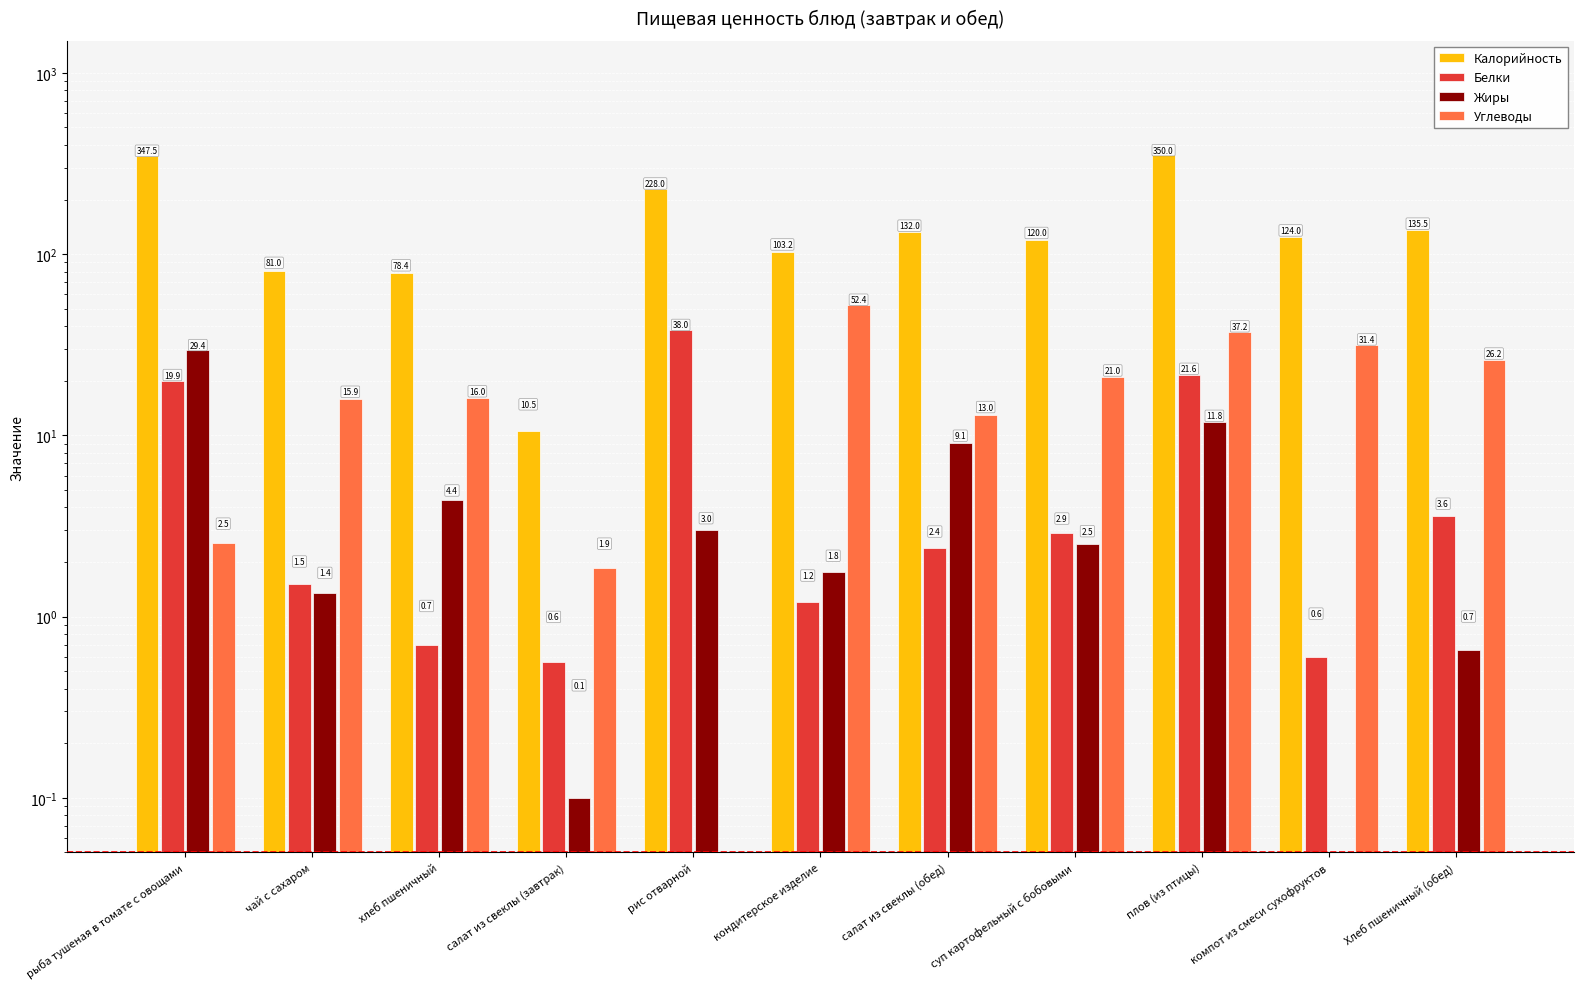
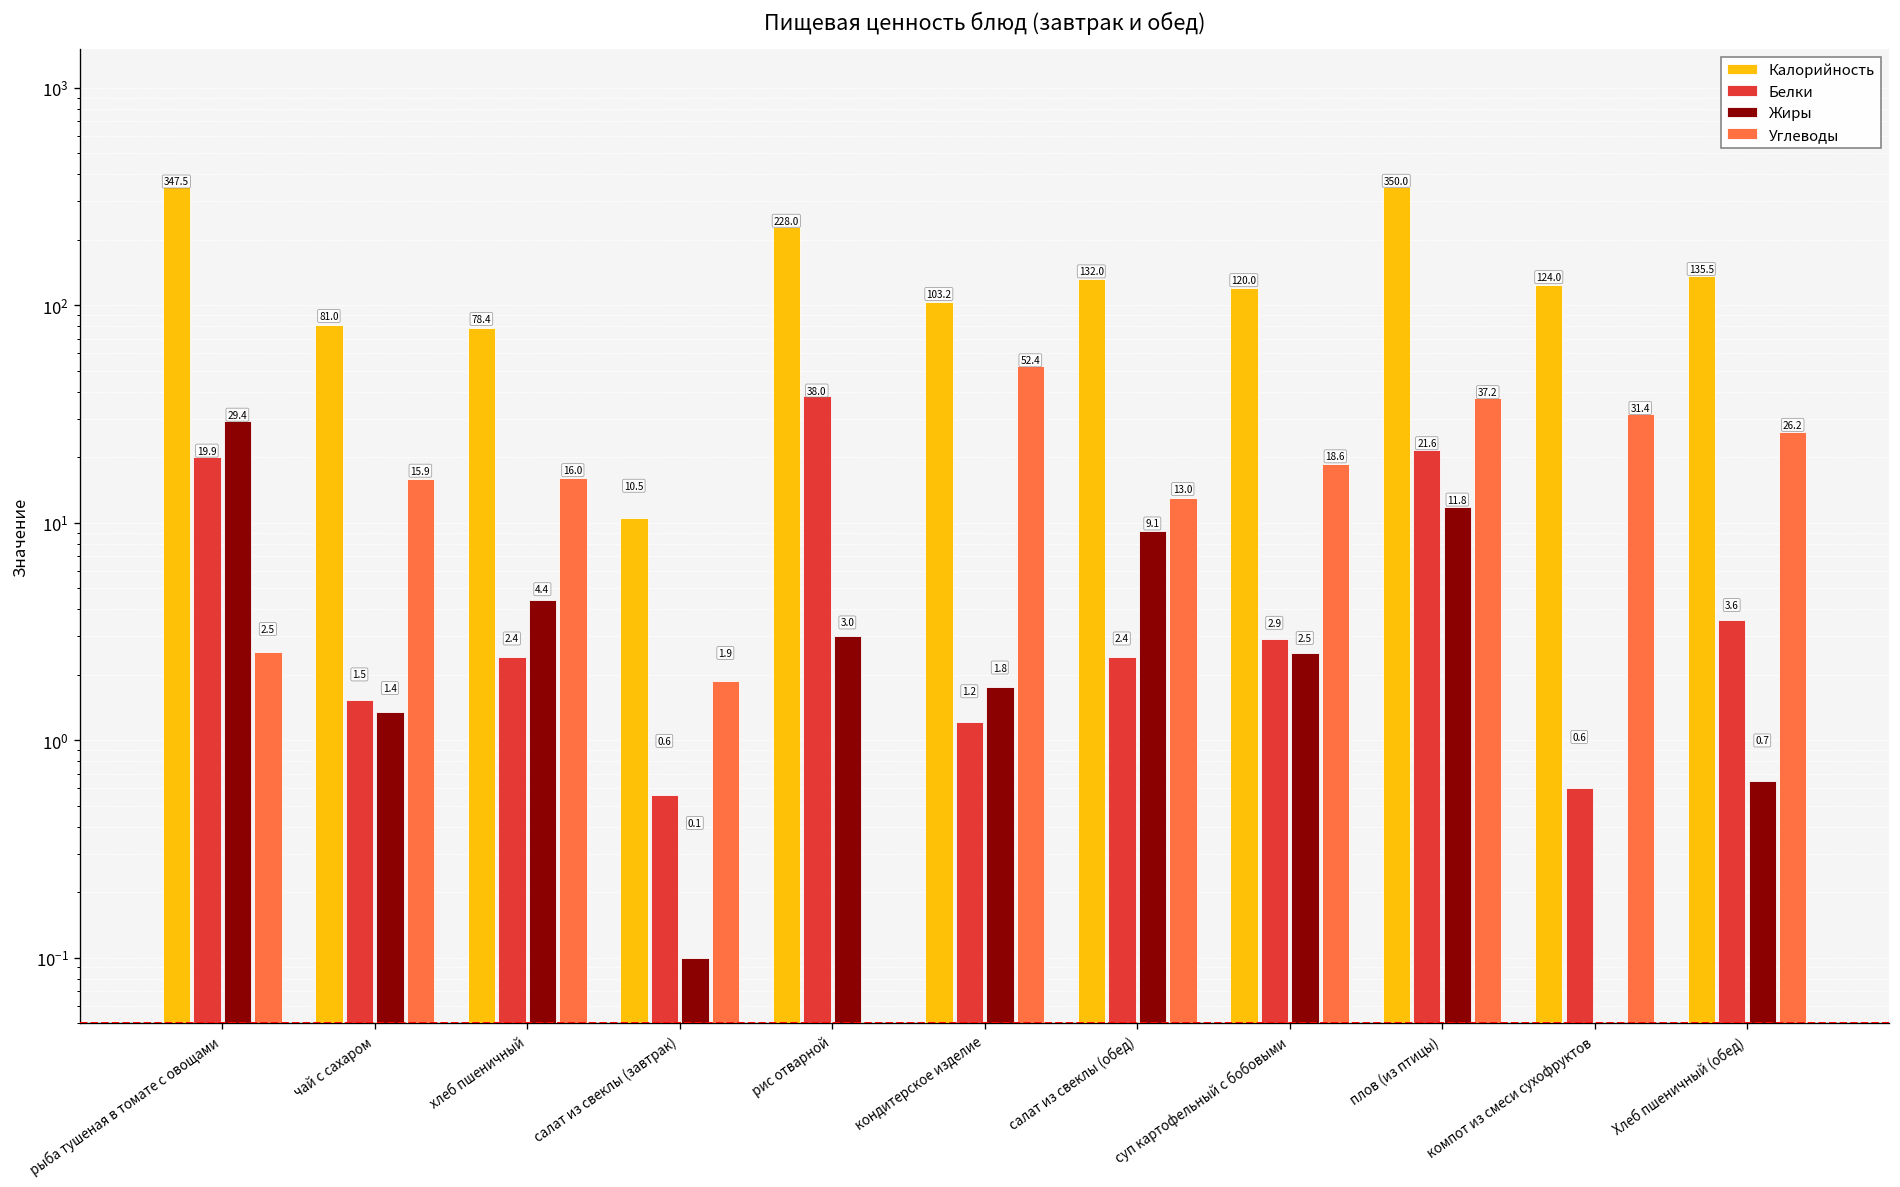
  {
    "Белки": {
-     "хлеб пшеничный": 0.7
+     "хлеб пшеничный": 2.4
    },
    "Жиры": {
      "салат из свеклы (завтрак)": 0.10
    },
    "Углеводы": {
-     "суп картофельный с бобовыми": 21.0
+     "суп картофельный с бобовыми": 18.6
    }
  }
